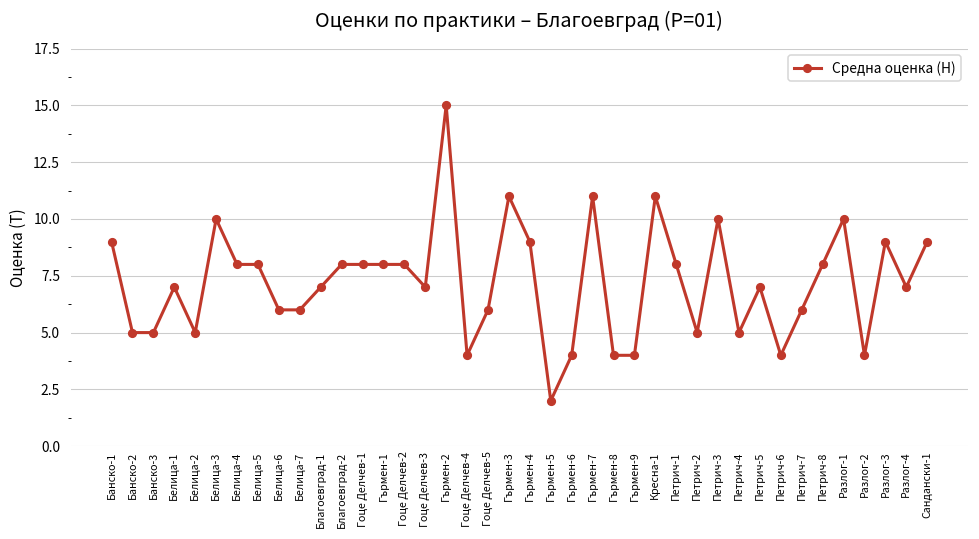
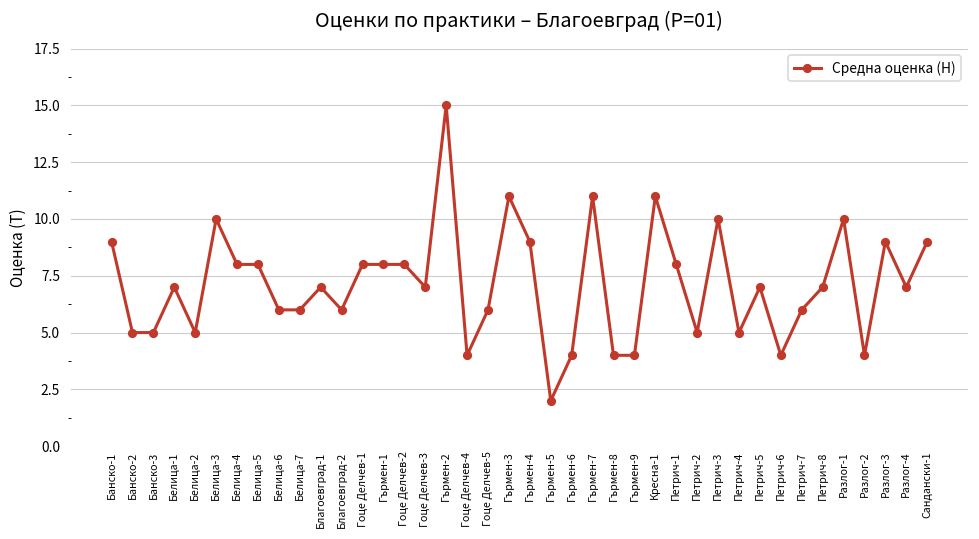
  {
    "Банско-1": 9,
    "Банско-2": 5,
    "Банско-3": 5,
    "Белица-1": 7,
    "Белица-2": 5,
    "Белица-3": 10,
    "Белица-4": 8,
    "Белица-5": 8,
    "Белица-6": 6,
    "Белица-7": 6,
    "Благоевград-1": 7,
-   "Благоевград-2": 8,
+   "Благоевград-2": 6,
    "Гоце Делчев-1": 8,
    "Гърмен-1": 8,
    "Гоце Делчев-2": 8,
    "Гоце Делчев-3": 7,
    "Гърмен-2": 15,
    "Гоце Делчев-4": 4,
    "Гоце Делчев-5": 6,
    "Гърмен-3": 11,
    "Гърмен-4": 9,
    "Гърмен-5": 2,
    "Гърмен-6": 4,
    "Гърмен-7": 11,
    "Гърмен-8": 4,
    "Гърмен-9": 4,
    "Кресна-1": 11,
    "Петрич-1": 8,
    "Петрич-2": 5,
    "Петрич-3": 10,
    "Петрич-4": 5,
    "Петрич-5": 7,
    "Петрич-6": 4,
    "Петрич-7": 6,
-   "Петрич-8": 8,
+   "Петрич-8": 7,
    "Разлог-1": 10,
    "Разлог-2": 4,
    "Разлог-3": 9,
    "Разлог-4": 7,
    "Сандански-1": 9
  }
